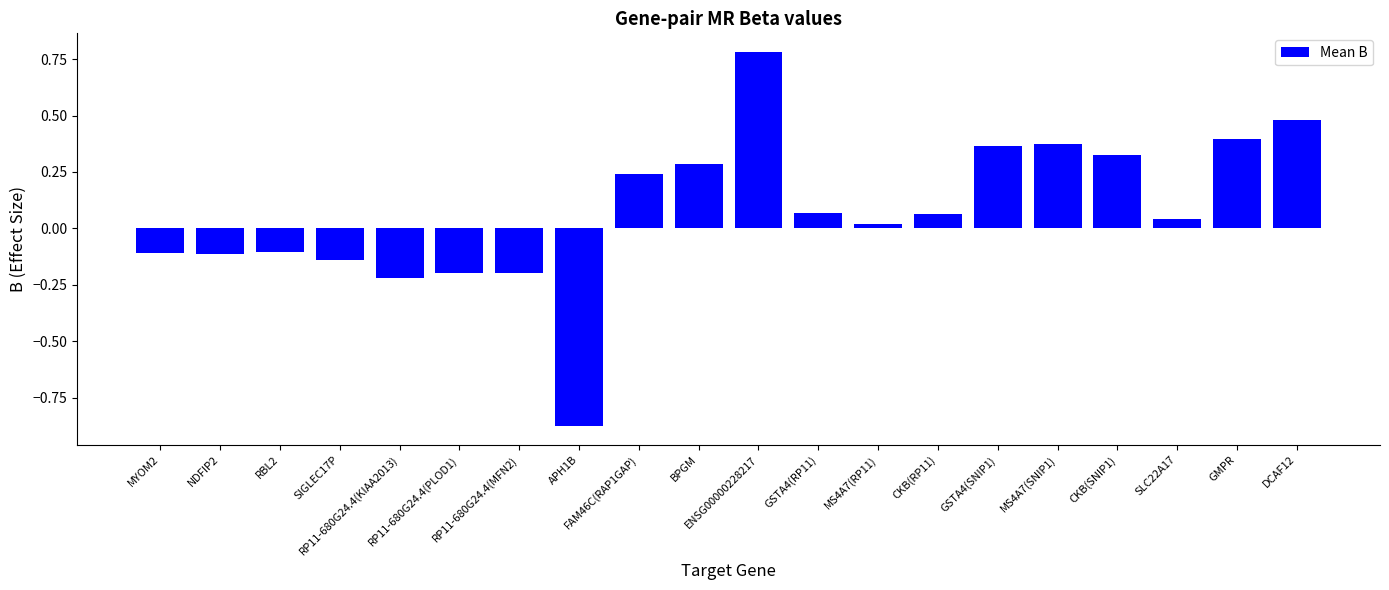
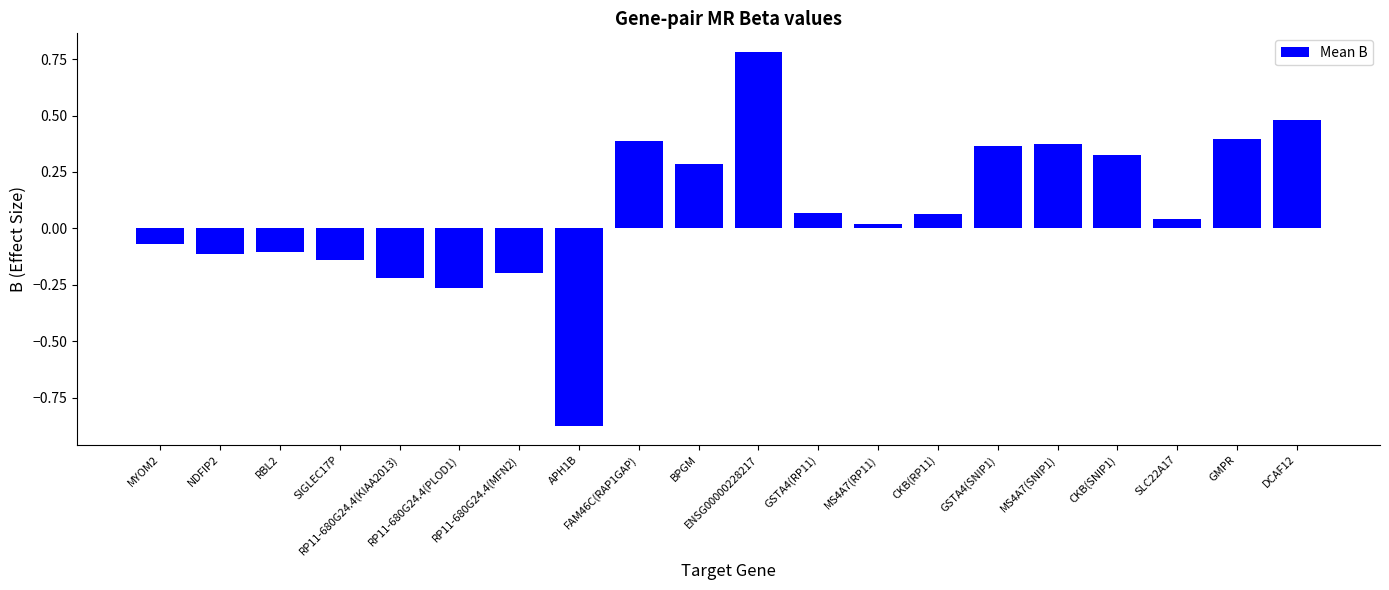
  {
-   "MYOM2": -0.11,
+   "MYOM2": -0.07,
    "NDFIP2": -0.11,
    "RBL2": -0.10,
    "SIGLEC17P": -0.14,
    "RP11-680G24.4(KIAA2013)": -0.22,
-   "RP11-680G24.4(PLOD1)": -0.20,
+   "RP11-680G24.4(PLOD1)": -0.27,
    "RP11-680G24.4(MFN2)": -0.20,
    "APH1B": -0.88,
-   "FAM46C(RAP1GAP)": 0.24,
+   "FAM46C(RAP1GAP)": 0.39,
    "BPGM": 0.28,
    "ENSG00000228217": 0.78,
    "GSTA4(RP11)": 0.07,
    "MS4A7(RP11)": 0.02,
    "CKB(RP11)": 0.07,
    "GSTA4(SNIP1)": 0.37,
    "MS4A7(SNIP1)": 0.37,
    "CKB(SNIP1)": 0.32,
    "SLC22A17": 0.04,
    "GMPR": 0.40,
    "DCAF12": 0.48
  }
